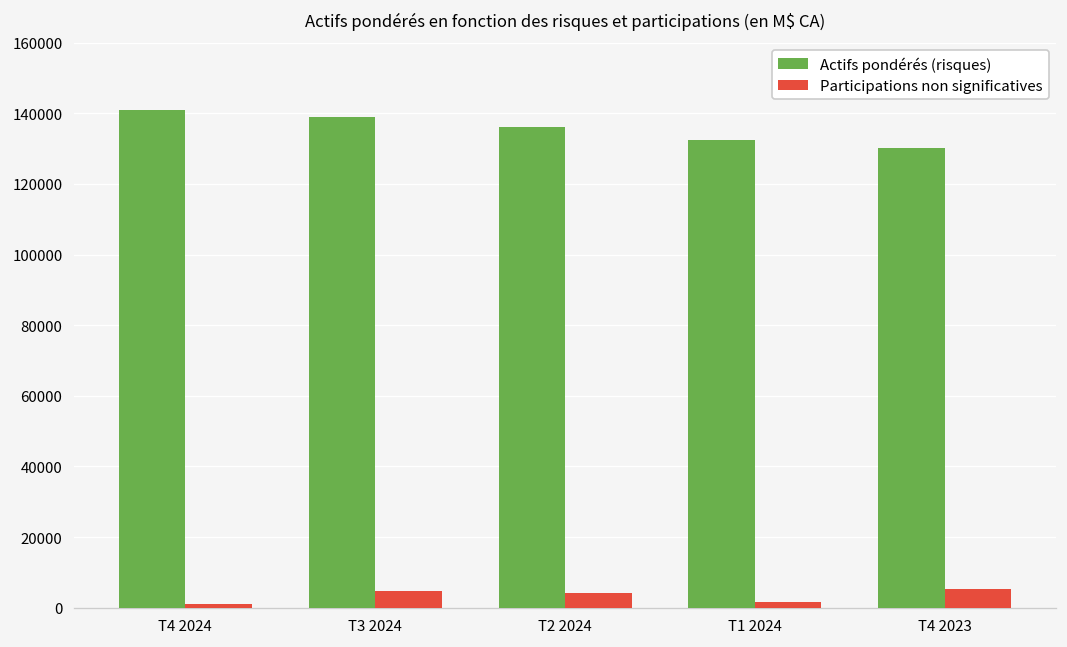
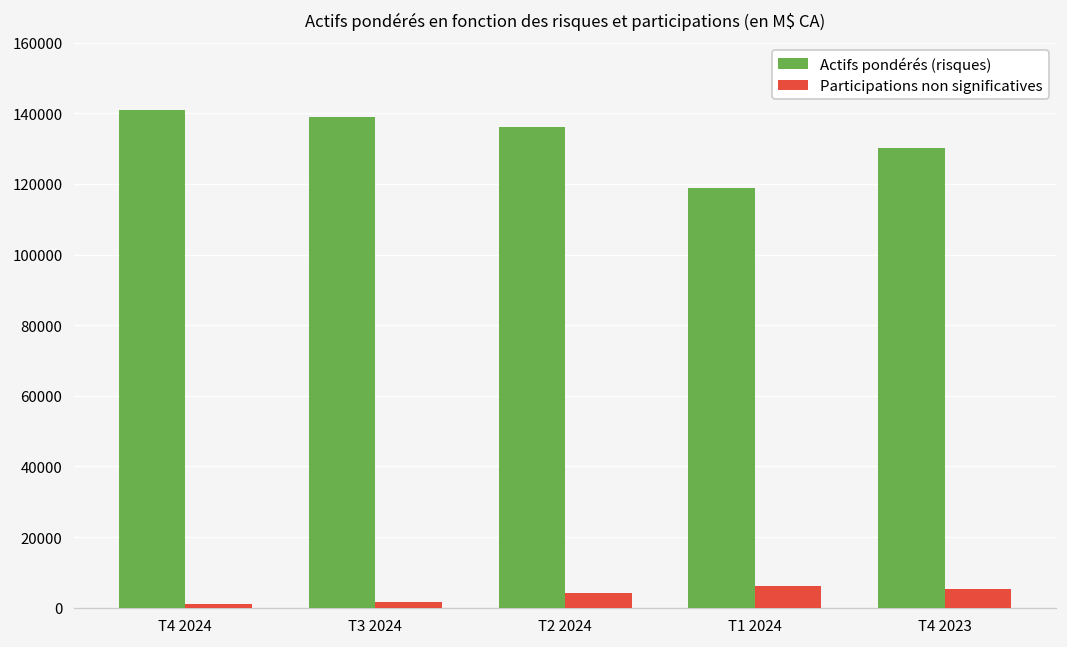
  {
    "Actifs pondérés (risques)": {
      "T4 2024": 141000,
      "T3 2024": 139000,
      "T2 2024": 136000,
-     "T1 2024": 132000,
+     "T1 2024": 119000,
      "T4 2023": 130000
    },
    "Participations non significatives": {
      "T4 2024": 1000,
-     "T3 2024": 5000,
+     "T3 2024": 2000,
      "T2 2024": 4000,
-     "T1 2024": 2000,
+     "T1 2024": 6000,
      "T4 2023": 5000
    }
  }
